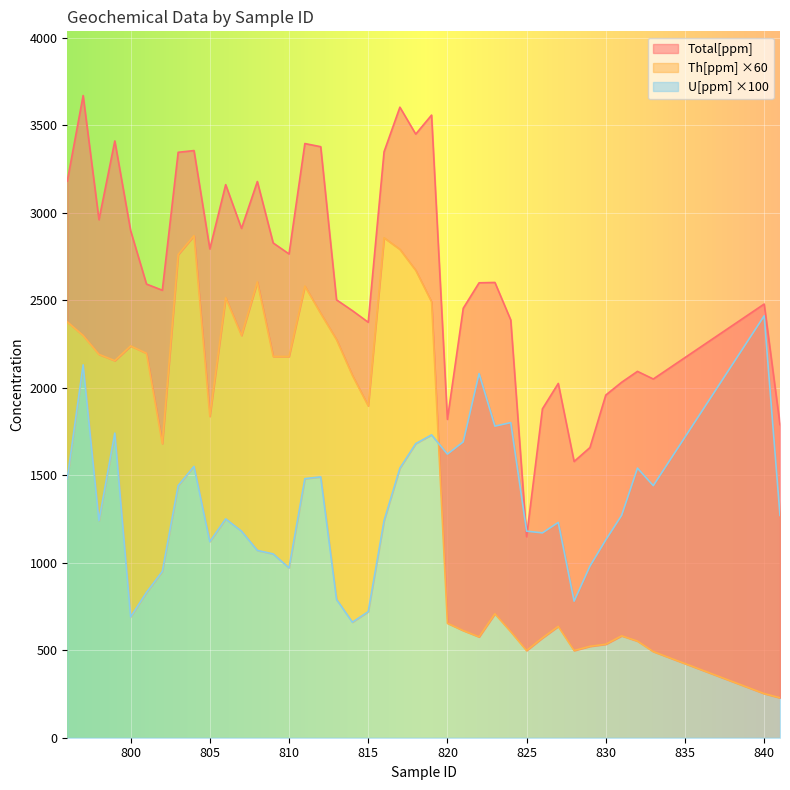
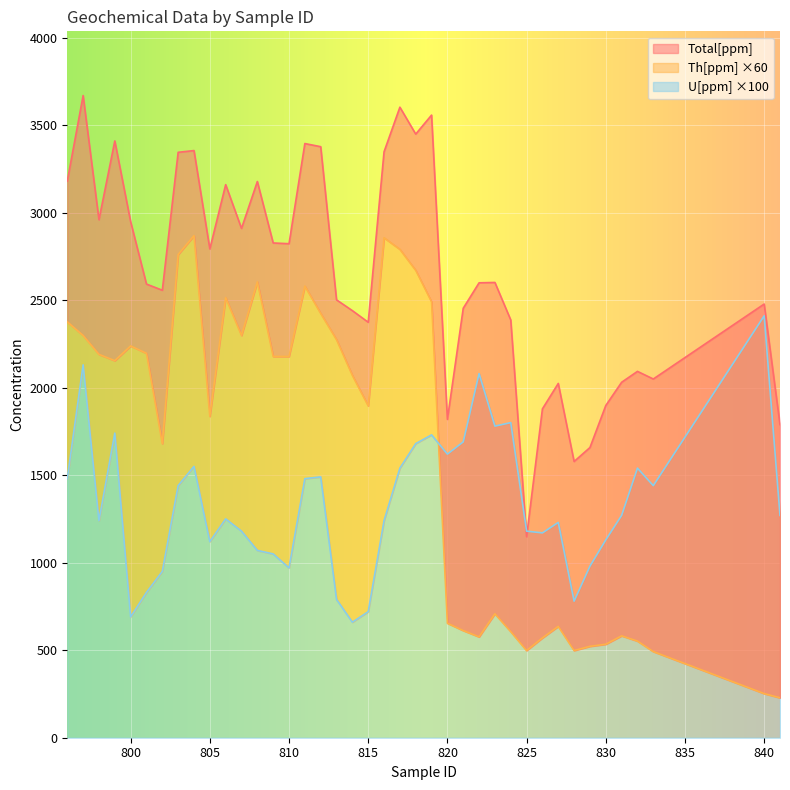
  {
    "Total[ppm]": {
-     "800": 2900,
+     "800": 2950,
      "805": 2790,
-     "810": 2760,
+     "810": 2820,
      "815": 2370,
      "820": 1820,
      "825": 1150,
-     "830": 1960,
+     "830": 1900,
      "840": 2480
    },
    "U[ppm] ×100": {
      "800": 690,
      "805": 1120,
      "810": 970,
      "815": 720
    }
  }
